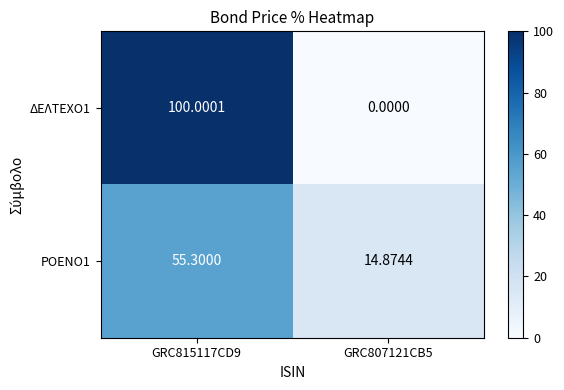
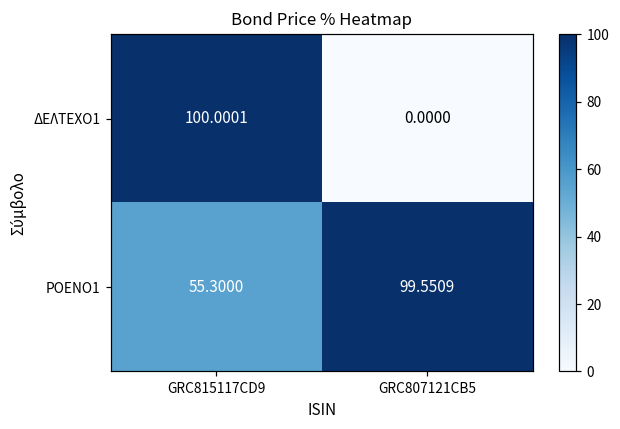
  {
    "ΔΕΛΤΕΧΟ1": {
      "GRC815117CD9": 100.0001,
      "GRC807121CB5": 0.0000
    },
    "ΡΟΕΝΟ1": {
      "GRC815117CD9": 55.3000,
-     "GRC807121CB5": 14.8744
+     "GRC807121CB5": 99.5509
    }
  }
